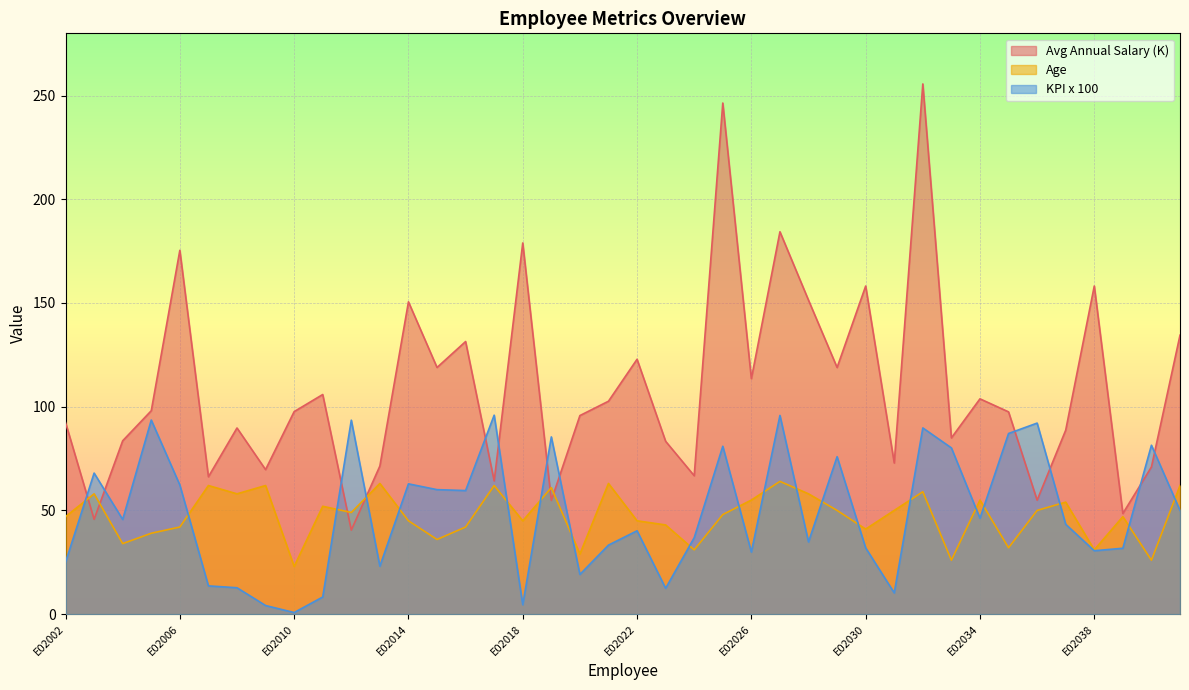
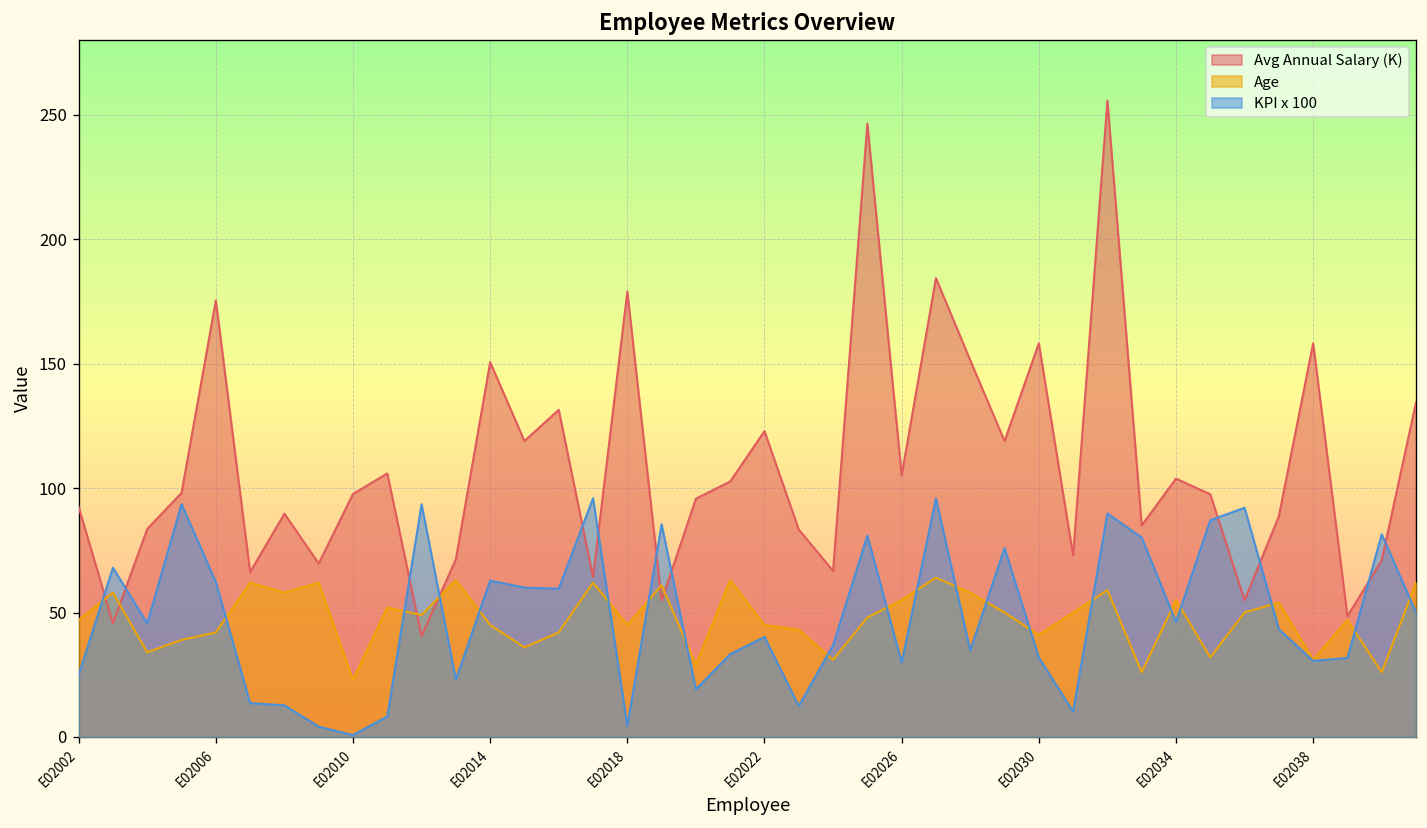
  {
    "Avg Annual Salary (K)": {
      "E02002": 92,
      "E02006": 175,
      "E02010": 98,
      "E02014": 151,
      "E02018": 179,
      "E02022": 123,
-     "E02026": 114,
+     "E02026": 105,
      "E02030": 158,
      "E02034": 104,
      "E02038": 158
    },
    "Age": {
      "E02002": 47,
      "E02006": 42,
      "E02010": 23,
      "E02014": 45,
      "E02018": 45,
      "E02022": 45,
      "E02026": 55,
      "E02030": 41,
      "E02034": 55
    },
    "KPI x 100": {
      "E02002": 25,
      "E02006": 62,
      "E02010": 1,
      "E02014": 63,
      "E02018": 5,
      "E02022": 40,
      "E02026": 30,
      "E02030": 32,
      "E02034": 46
    }
  }
